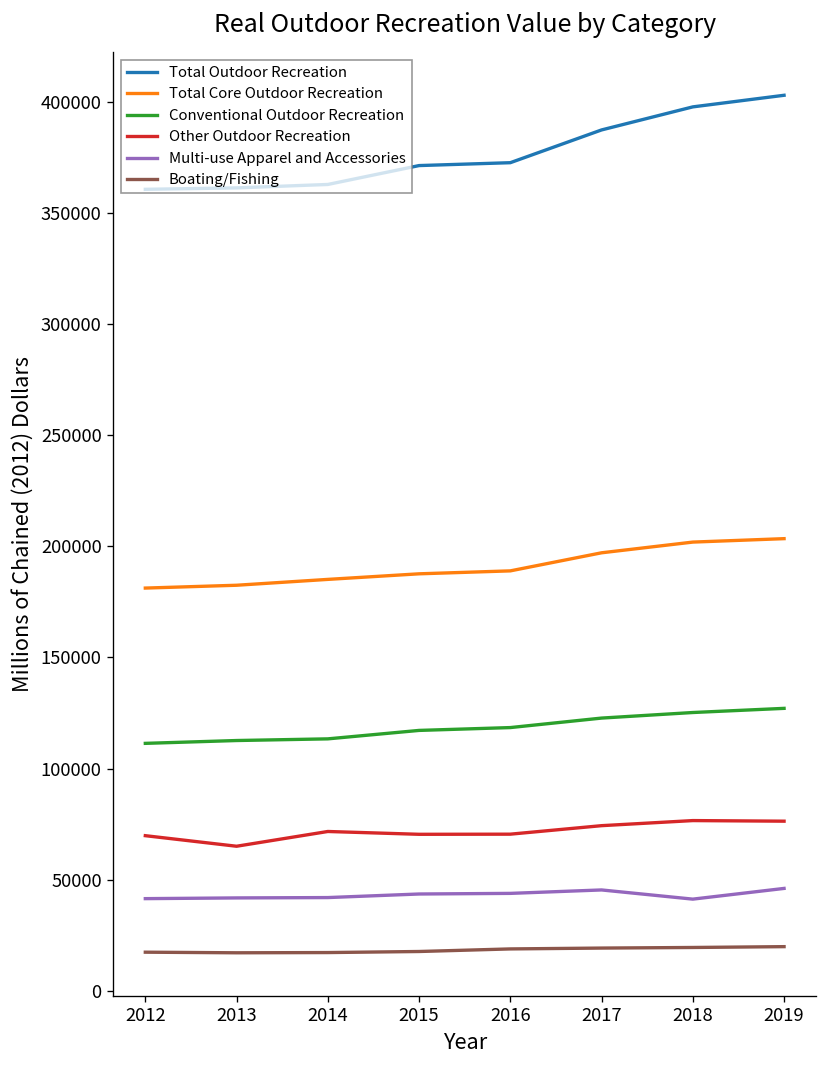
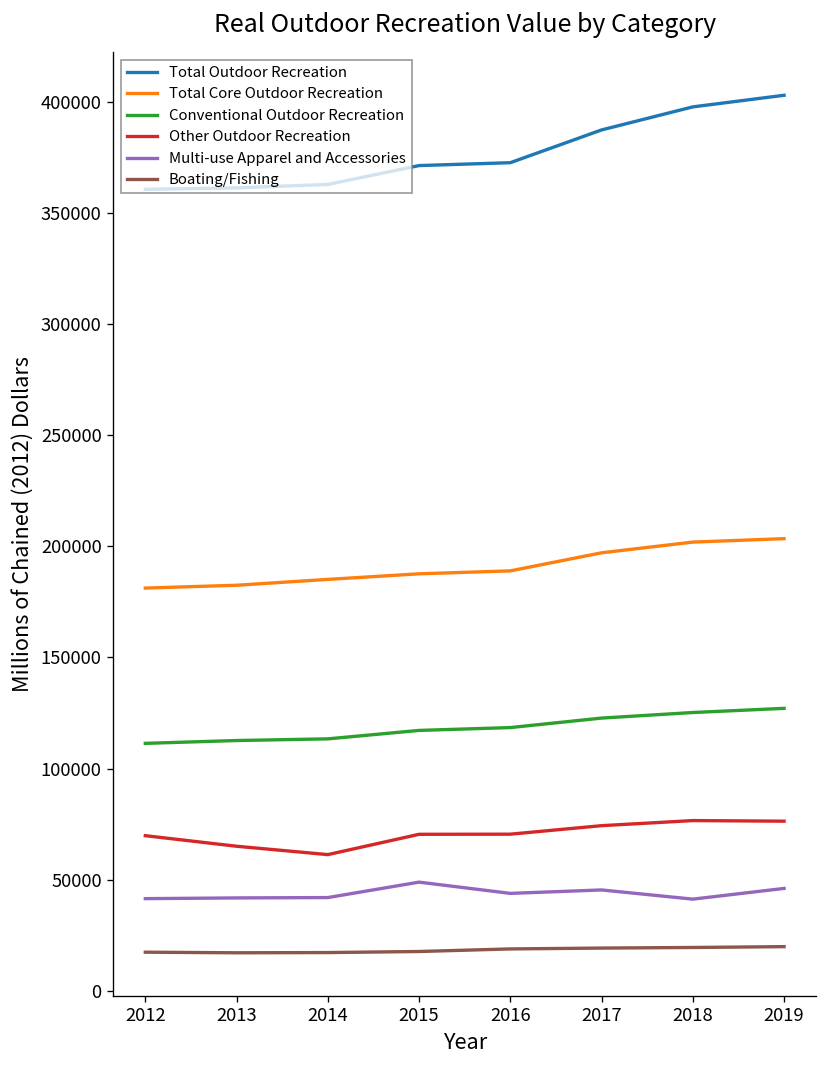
  {
    "Total Outdoor Recreation": {
      "2015": 371000,
      "2016": 372000,
      "2017": 387000,
      "2018": 398000,
      "2019": 403000
    },
    "Total Core Outdoor Recreation": {
      "2012": 181000,
      "2013": 182000,
      "2014": 185000,
      "2015": 188000,
      "2016": 189000,
      "2017": 197000,
      "2018": 202000,
      "2019": 203000
    },
    "Conventional Outdoor Recreation": {
      "2012": 111000,
      "2013": 113000,
      "2014": 113000,
      "2015": 117000,
      "2016": 118000,
      "2017": 123000,
      "2018": 125000,
      "2019": 127000
    },
    "Other Outdoor Recreation": {
      "2012": 70000,
      "2013": 65000,
-     "2014": 72000,
+     "2014": 61000,
      "2015": 70000,
      "2016": 71000,
      "2017": 74000,
      "2018": 77000,
      "2019": 76000
    },
    "Multi-use Apparel and Accessories": {
      "2012": 42000,
      "2013": 42000,
      "2014": 42000,
-     "2015": 44000,
+     "2015": 49000,
      "2016": 44000,
      "2017": 45000,
      "2018": 41000,
      "2019": 46000
    },
    "Boating/Fishing": {
      "2012": 17000,
      "2013": 17000,
      "2014": 17000,
      "2015": 18000,
      "2016": 19000,
      "2017": 19000,
      "2018": 20000,
      "2019": 20000
    }
  }
